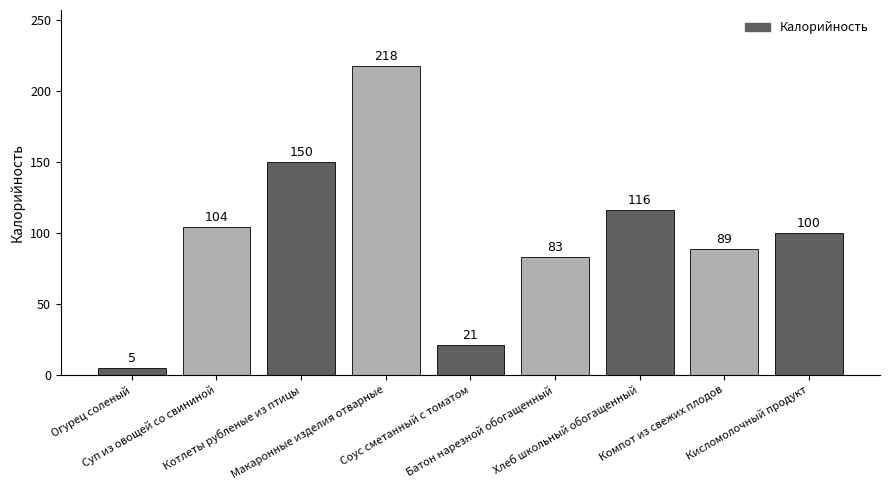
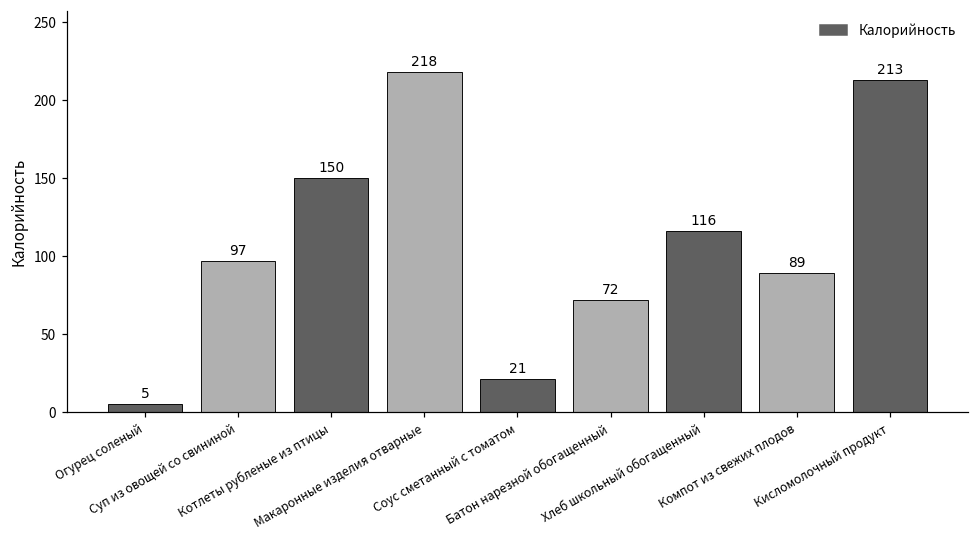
  {
    "Огурец соленый": 5,
-   "Суп из овощей со свининой": 104,
+   "Суп из овощей со свининой": 97,
    "Котлеты рубленые из птицы": 150,
    "Макаронные изделия отварные": 218,
    "Соус сметанный с томатом": 21,
-   "Батон нарезной обогащенный": 83,
+   "Батон нарезной обогащенный": 72,
    "Хлеб школьный обогащенный": 116,
    "Компот из свежих плодов": 89,
-   "Кисломолочный продукт": 100
+   "Кисломолочный продукт": 213
  }
